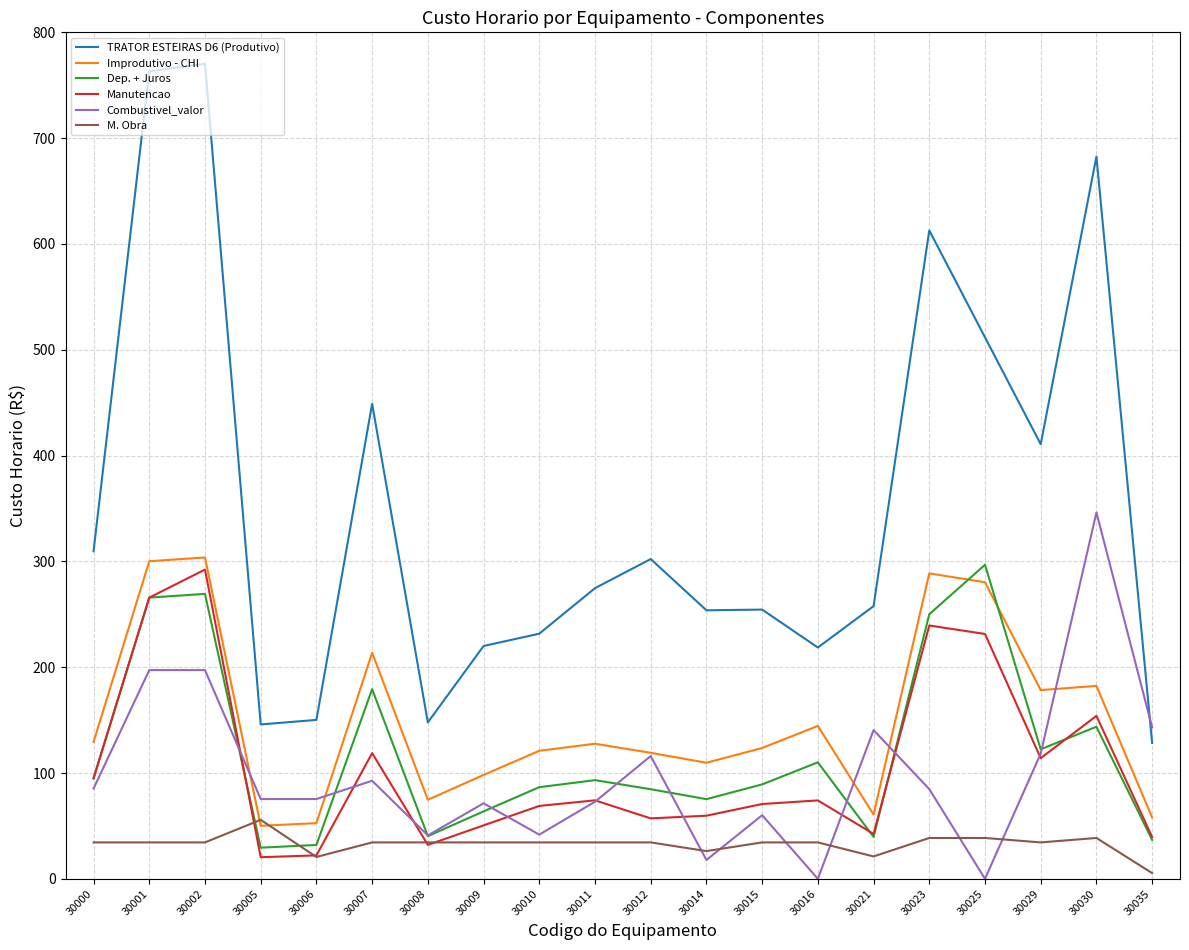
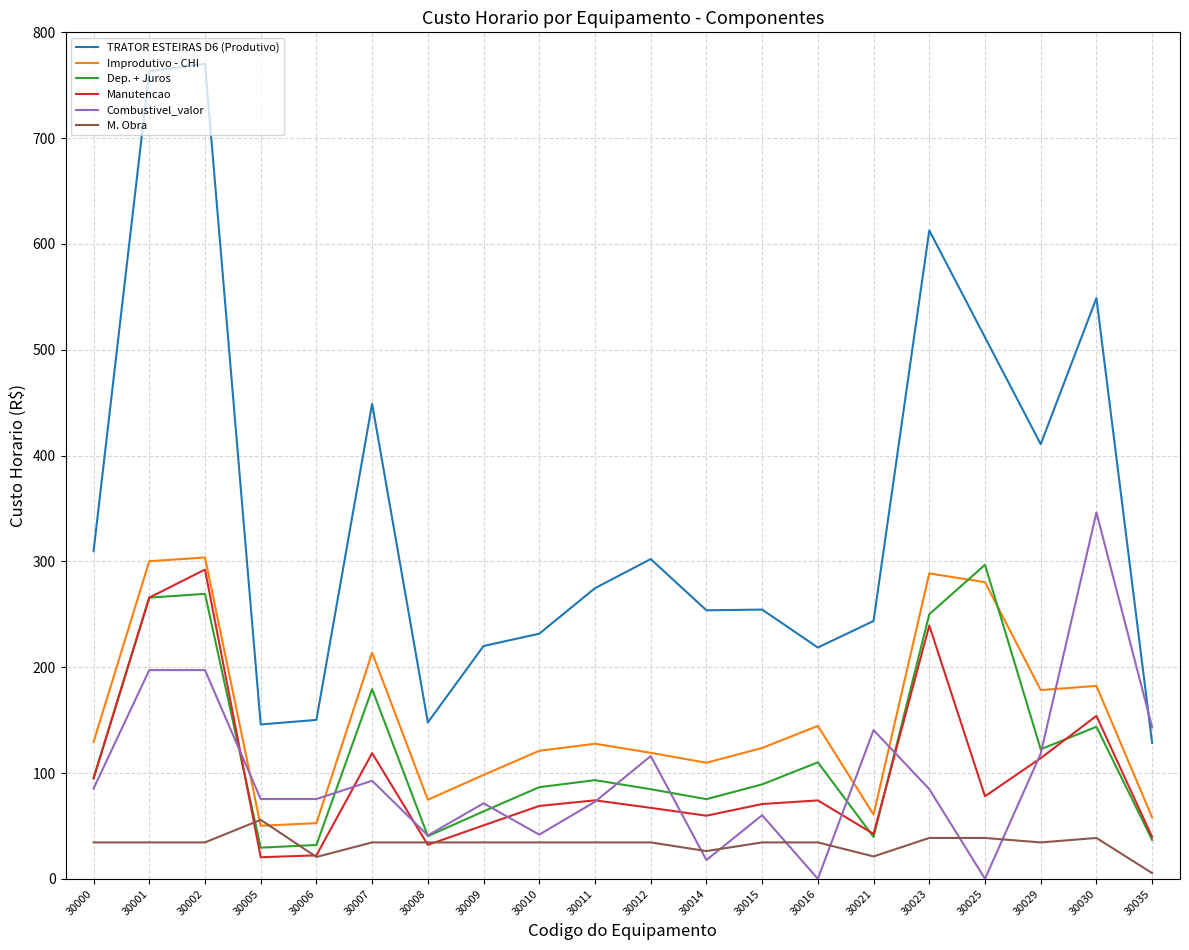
  {
    "TRATOR ESTEIRAS D6 (Produtivo)": {
      "30000": 310,
      "30005": 146,
      "30006": 150,
      "30007": 449,
      "30008": 148,
      "30009": 220,
      "30010": 232,
      "30011": 275,
      "30012": 302,
      "30014": 254,
      "30015": 254,
      "30016": 219,
-     "30021": 258,
+     "30021": 244,
      "30023": 613,
      "30025": 512,
      "30029": 411,
-     "30030": 683,
+     "30030": 549,
      "30035": 128
    },
    "Improdutivo - CHI": {
      "30000": 129,
      "30001": 300,
      "30002": 304,
      "30005": 50,
      "30006": 53,
      "30007": 214,
      "30008": 75,
      "30009": 98,
      "30010": 121,
      "30011": 128,
      "30012": 119,
      "30014": 110,
      "30015": 124,
      "30016": 145,
      "30021": 61,
      "30023": 289,
      "30025": 280,
      "30029": 178,
      "30030": 182,
      "30035": 58
    },
    "Dep. + Juros": {
      "30002": 269,
      "30005": 29,
      "30006": 32,
      "30007": 179,
      "30009": 64,
      "30010": 87,
      "30011": 93,
      "30012": 85,
      "30014": 75,
      "30015": 89,
      "30016": 110,
      "30021": 40,
      "30023": 250,
      "30025": 297,
      "30029": 122,
      "30030": 144,
      "30035": 37
    },
    "Manutencao": {
      "30002": 292,
      "30005": 20,
      "30007": 119,
      "30009": 51,
      "30010": 69,
-     "30012": 57,
+     "30012": 67,
      "30014": 60,
      "30015": 71,
      "30016": 74,
      "30021": 42,
      "30023": 239,
-     "30025": 231,
+     "30025": 78,
      "30029": 114,
      "30030": 154,
      "30035": 39
    },
    "Combustivel_valor": {
      "30000": 85,
      "30001": 197,
      "30002": 197,
      "30005": 75,
      "30006": 75,
      "30007": 93,
      "30009": 71,
      "30010": 42,
      "30012": 116,
      "30014": 18,
      "30015": 60,
      "30016": 0,
      "30021": 141,
      "30023": 85,
      "30025": 0,
      "30029": 118,
      "30030": 346,
      "30035": 143
    },
    "M. Obra": {
      "30000": 34,
      "30001": 34,
      "30002": 34,
      "30005": 56,
      "30007": 34,
      "30009": 34,
      "30010": 34,
      "30011": 34,
      "30012": 34,
      "30014": 26,
      "30015": 34,
      "30016": 34,
      "30021": 21,
      "30023": 39,
      "30025": 39,
      "30029": 34,
      "30030": 39,
      "30035": 5
    }
  }
